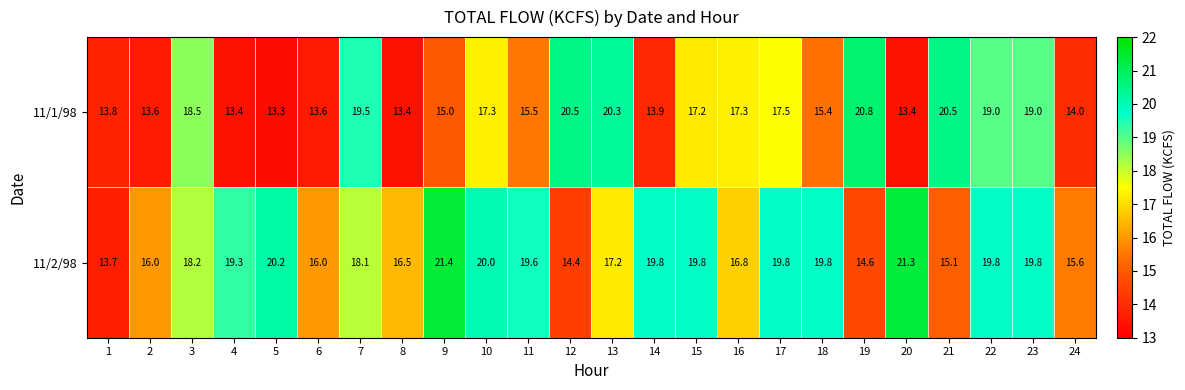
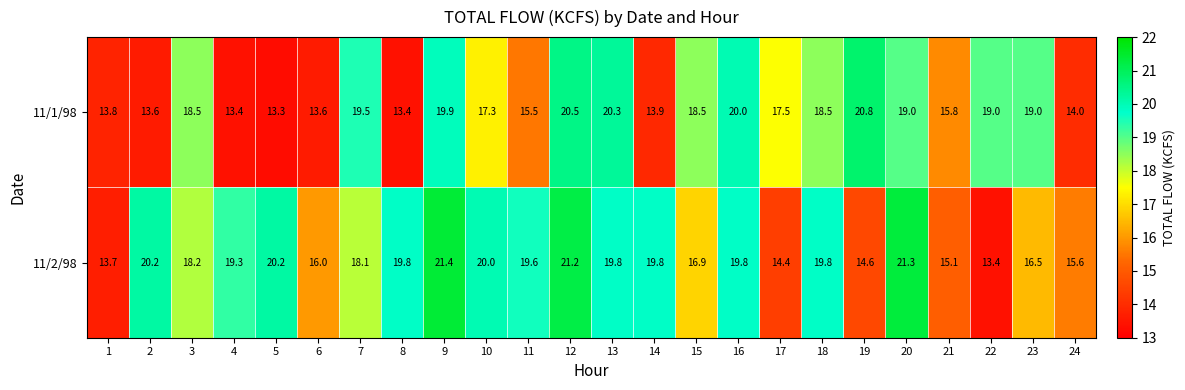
  {
    "11/1/98": {
      "1": 13.8,
      "2": 13.6,
      "3": 18.5,
      "4": 13.4,
      "5": 13.3,
      "6": 13.6,
      "7": 19.5,
      "8": 13.4,
-     "9": 15.0,
+     "9": 19.9,
      "10": 17.3,
      "11": 15.5,
      "12": 20.5,
      "13": 20.3,
      "14": 13.9,
-     "15": 17.2,
-     "16": 17.3,
+     "15": 18.5,
+     "16": 20.0,
      "17": 17.5,
-     "18": 15.4,
+     "18": 18.5,
      "19": 20.8,
-     "20": 13.4,
-     "21": 20.5,
+     "20": 19.0,
+     "21": 15.8,
      "22": 19.0,
      "23": 19.0,
      "24": 14.0
    },
    "11/2/98": {
      "1": 13.7,
-     "2": 16.0,
+     "2": 20.2,
      "3": 18.2,
      "4": 19.3,
      "5": 20.2,
      "6": 16.0,
      "7": 18.1,
-     "8": 16.5,
+     "8": 19.8,
      "9": 21.4,
      "10": 20.0,
      "11": 19.6,
-     "12": 14.4,
-     "13": 17.2,
+     "12": 21.2,
+     "13": 19.8,
      "14": 19.8,
-     "15": 19.8,
-     "16": 16.8,
-     "17": 19.8,
+     "15": 16.9,
+     "16": 19.8,
+     "17": 14.4,
      "18": 19.8,
      "19": 14.6,
      "20": 21.3,
      "21": 15.1,
-     "22": 19.8,
-     "23": 19.8,
+     "22": 13.4,
+     "23": 16.5,
      "24": 15.6
    }
  }
